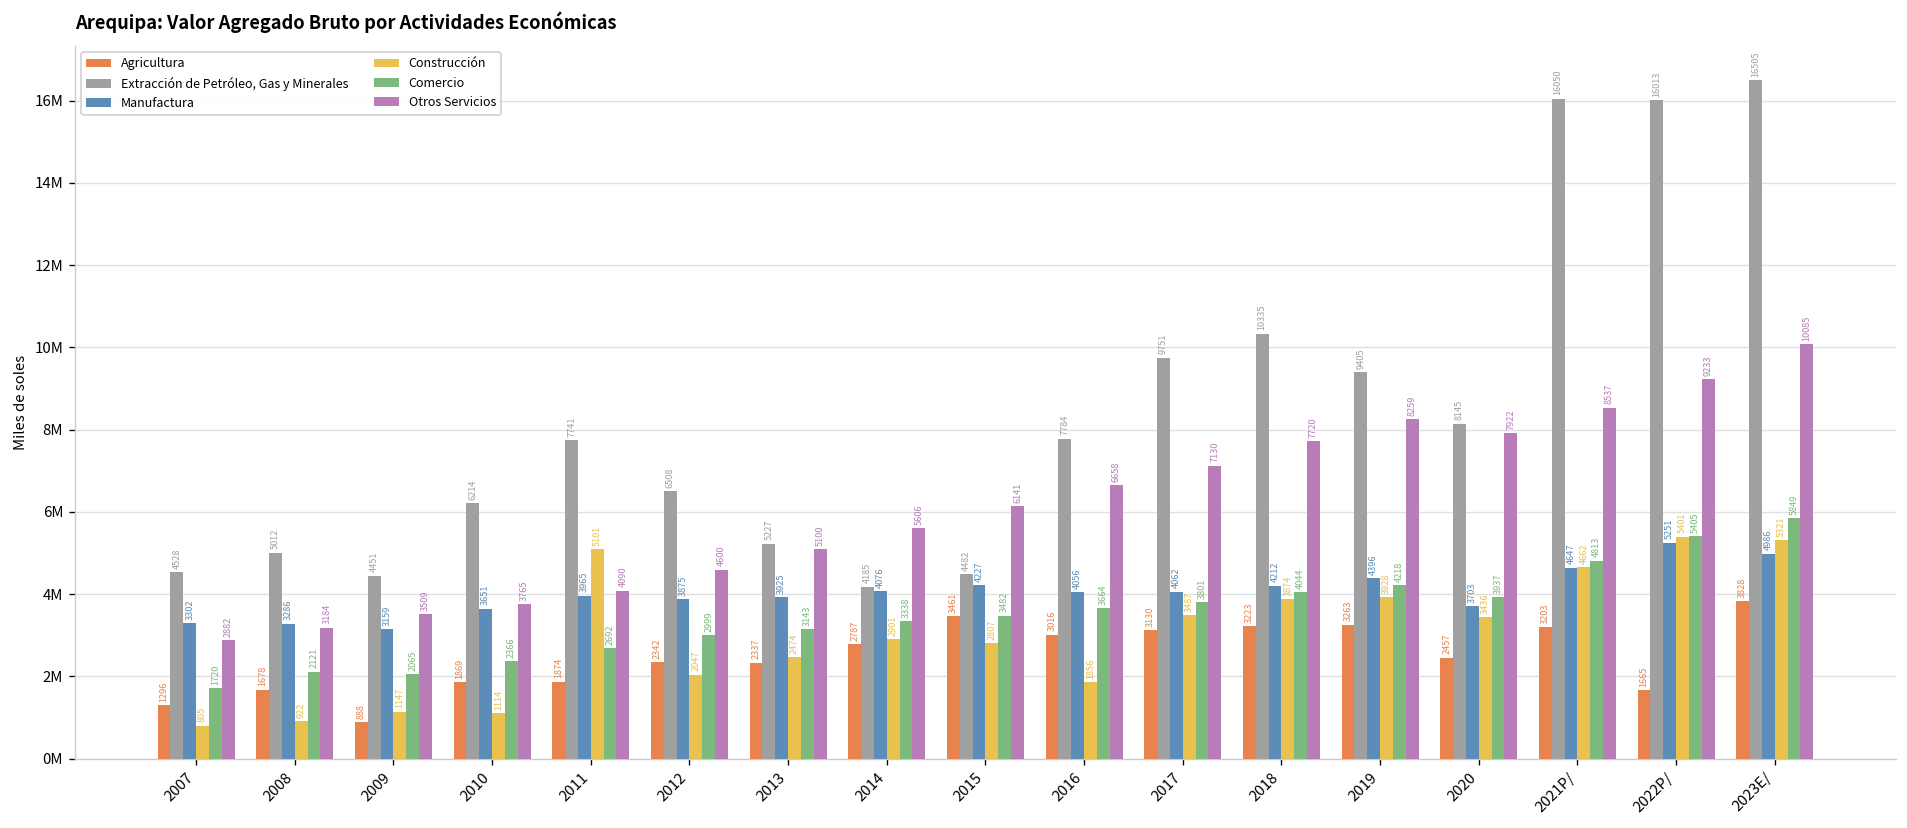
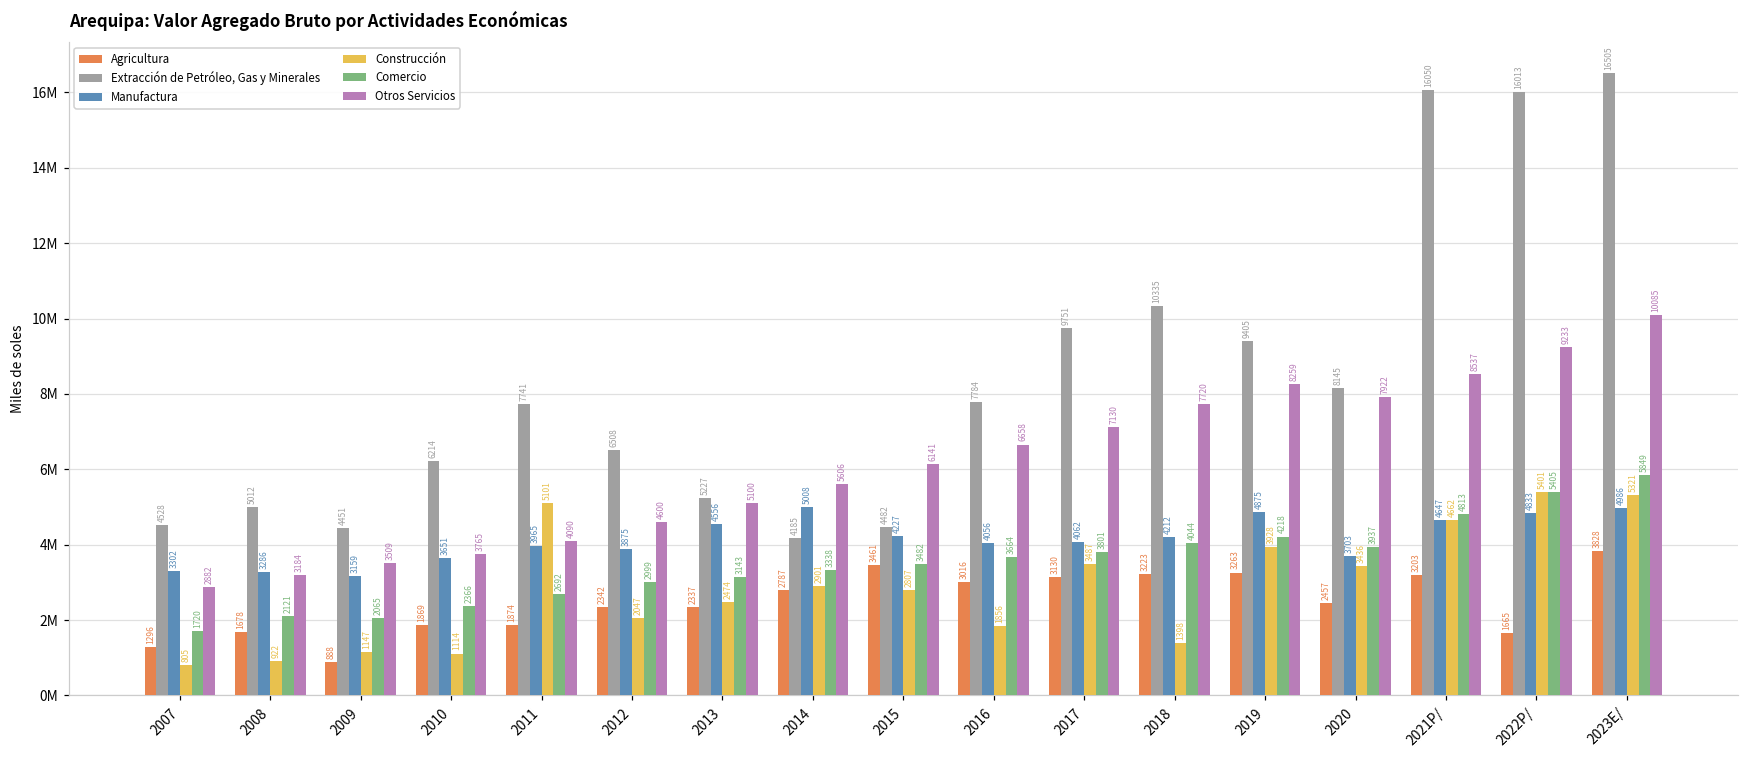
  {
    "Manufactura": {
-     "2013": 3925,
-     "2014": 4076,
-     "2019": 4396,
-     "2022P/": 5251
+     "2013": 4556,
+     "2014": 5008,
+     "2019": 4875,
+     "2022P/": 4833
    },
    "Construcción": {
-     "2018": 3874
+     "2018": 1398
    }
  }
